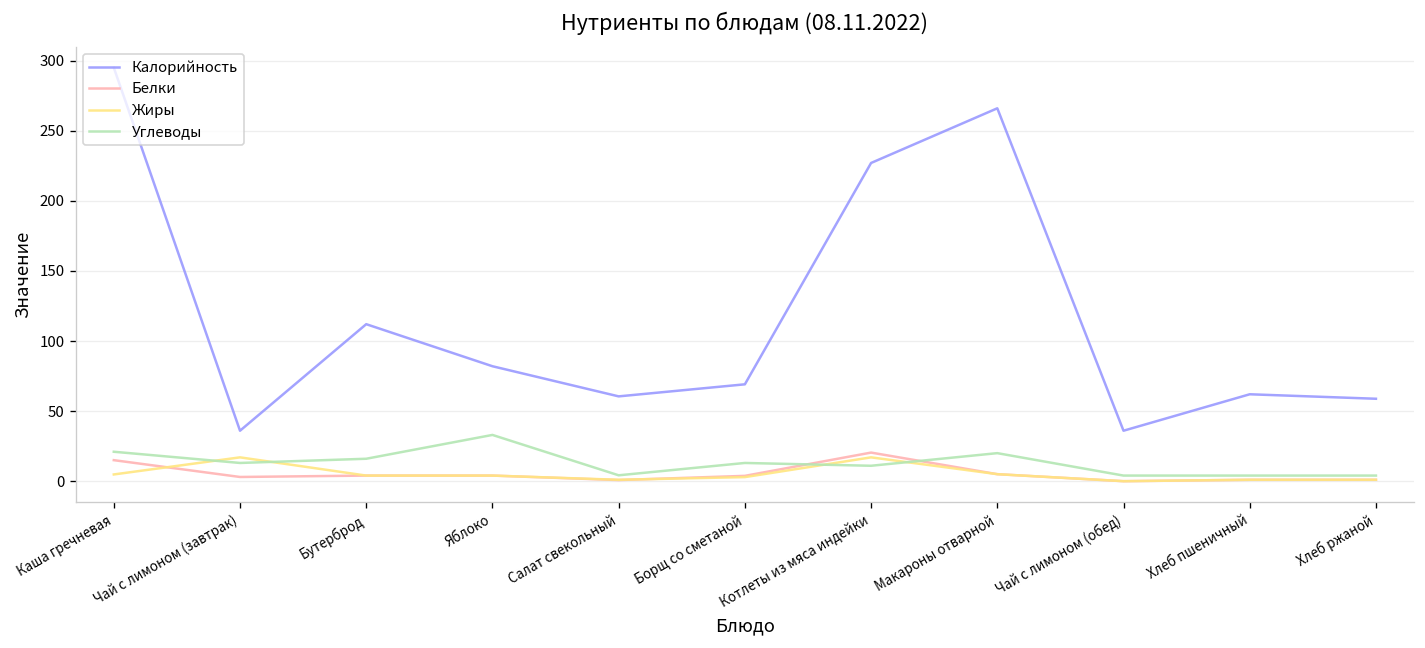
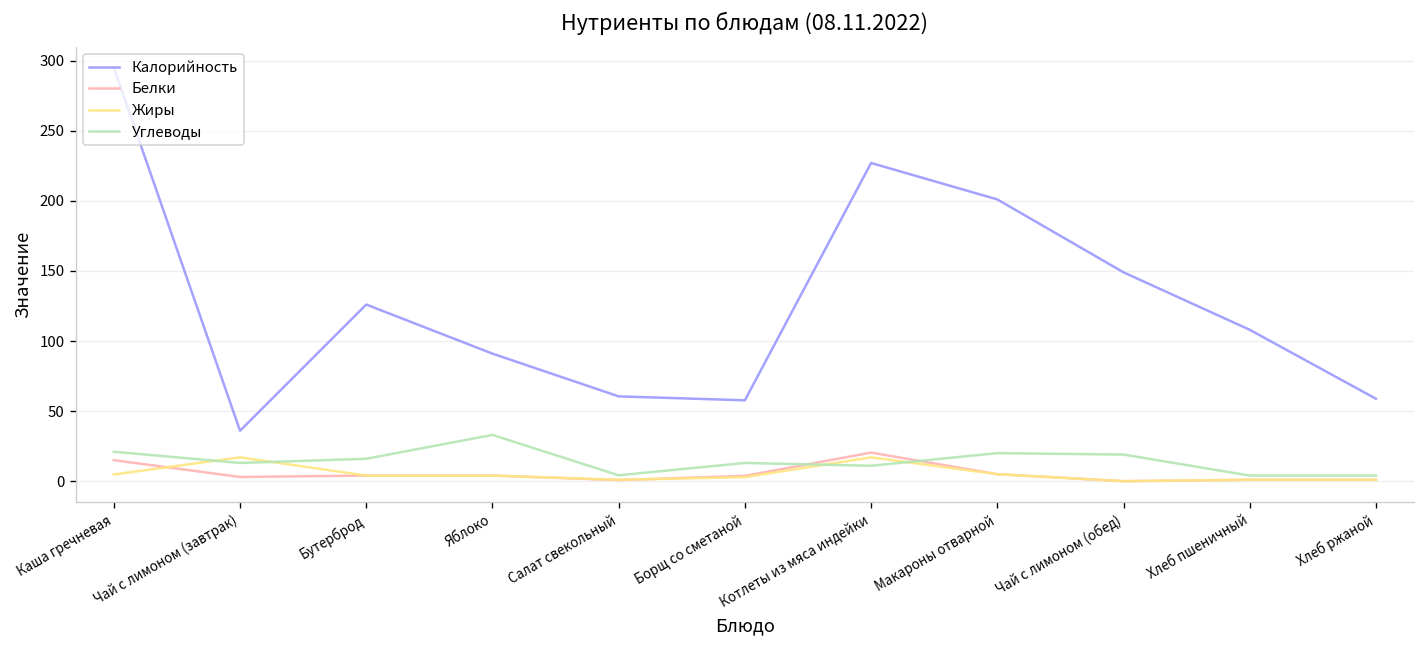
  {
    "Калорийность": {
      "Чай с лимоном (завтрак)": 36,
-     "Бутерброд": 112,
-     "Яблоко": 82,
+     "Бутерброд": 126,
+     "Яблоко": 91,
      "Салат свекольный": 61,
-     "Борщ со сметаной": 69,
+     "Борщ со сметаной": 58,
      "Котлеты из мяса индейки": 227,
-     "Макароны отварной": 266,
-     "Чай с лимоном (обед)": 36,
-     "Хлеб пшеничный": 62,
+     "Макароны отварной": 201,
+     "Чай с лимоном (обед)": 149,
+     "Хлеб пшеничный": 108,
      "Хлеб ржаной": 59
    },
    "Белки": {
      "Каша гречневая": 15,
      "Чай с лимоном (завтрак)": 3,
      "Котлеты из мяса индейки": 20
    },
    "Жиры": {
      "Каша гречневая": 5,
      "Чай с лимоном (завтрак)": 17,
      "Котлеты из мяса индейки": 17
    },
    "Углеводы": {
      "Каша гречневая": 21,
      "Чай с лимоном (завтрак)": 13,
      "Бутерброд": 16,
      "Яблоко": 33,
      "Салат свекольный": 4,
      "Борщ со сметаной": 13,
      "Котлеты из мяса индейки": 11,
      "Макароны отварной": 20,
-     "Чай с лимоном (обед)": 4,
+     "Чай с лимоном (обед)": 19,
      "Хлеб пшеничный": 4,
      "Хлеб ржаной": 4
    }
  }
